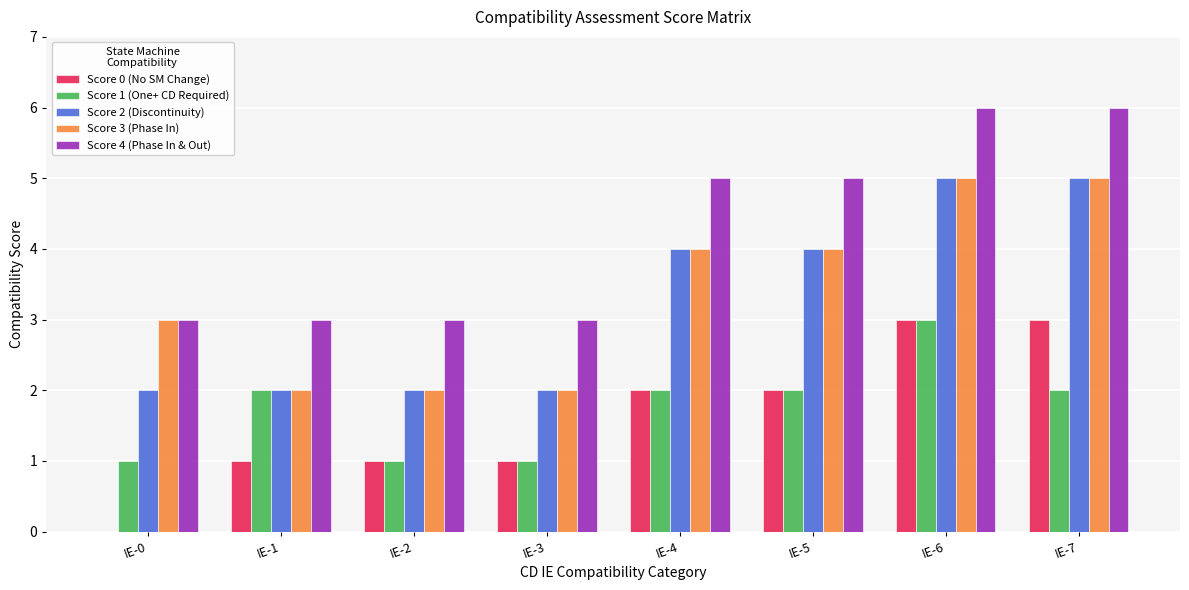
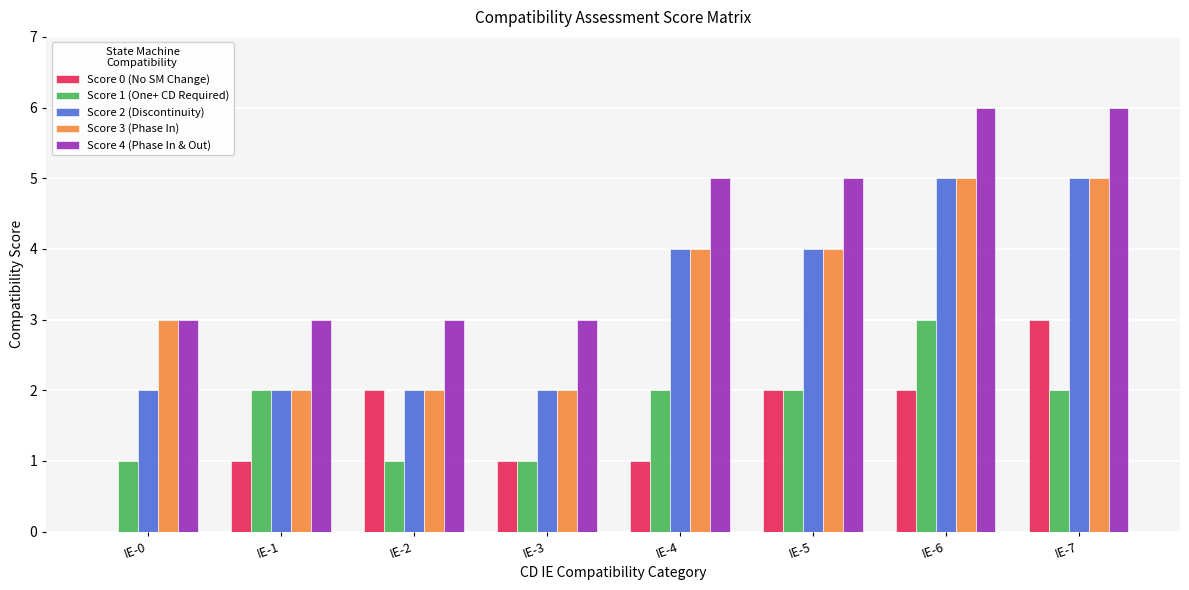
  {
    "Score 0 (No SM Change)": {
      "IE-0": 0,
      "IE-1": 1,
-     "IE-2": 1,
+     "IE-2": 2,
      "IE-3": 1,
-     "IE-4": 2,
+     "IE-4": 1,
      "IE-5": 2,
-     "IE-6": 3,
+     "IE-6": 2,
      "IE-7": 3
    },
    "Score 1 (One+ CD Required)": {
      "IE-0": 1,
      "IE-1": 2,
      "IE-2": 1,
      "IE-3": 1,
      "IE-4": 2,
      "IE-5": 2,
      "IE-6": 3,
      "IE-7": 2
    },
    "Score 2 (Discontinuity)": {
      "IE-0": 2,
      "IE-1": 2,
      "IE-2": 2,
      "IE-3": 2,
      "IE-4": 4,
      "IE-5": 4,
      "IE-6": 5,
      "IE-7": 5
    },
    "Score 3 (Phase In)": {
      "IE-0": 3,
      "IE-1": 2,
      "IE-2": 2,
      "IE-3": 2,
      "IE-4": 4,
      "IE-5": 4,
      "IE-6": 5,
      "IE-7": 5
    },
    "Score 4 (Phase In & Out)": {
      "IE-0": 3,
      "IE-1": 3,
      "IE-2": 3,
      "IE-3": 3,
      "IE-4": 5,
      "IE-5": 5,
      "IE-6": 6,
      "IE-7": 6
    }
  }
